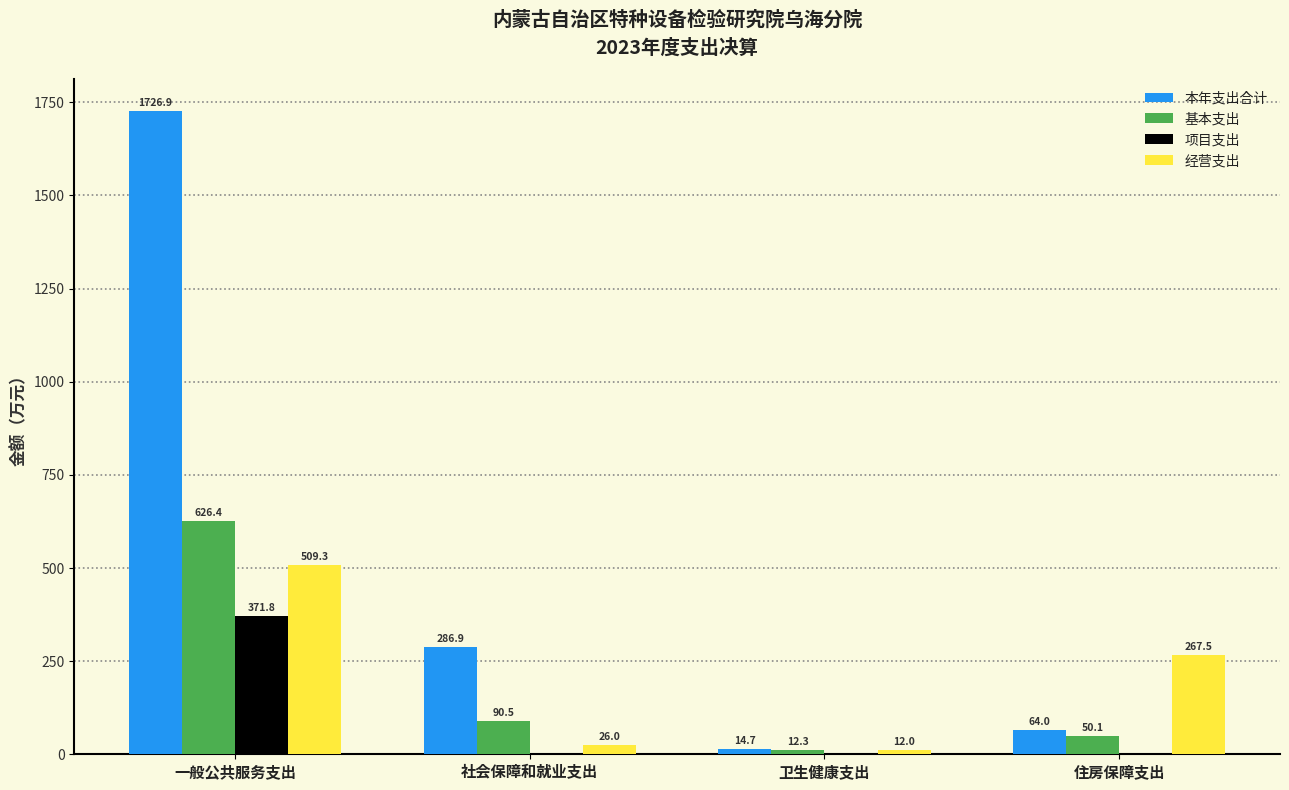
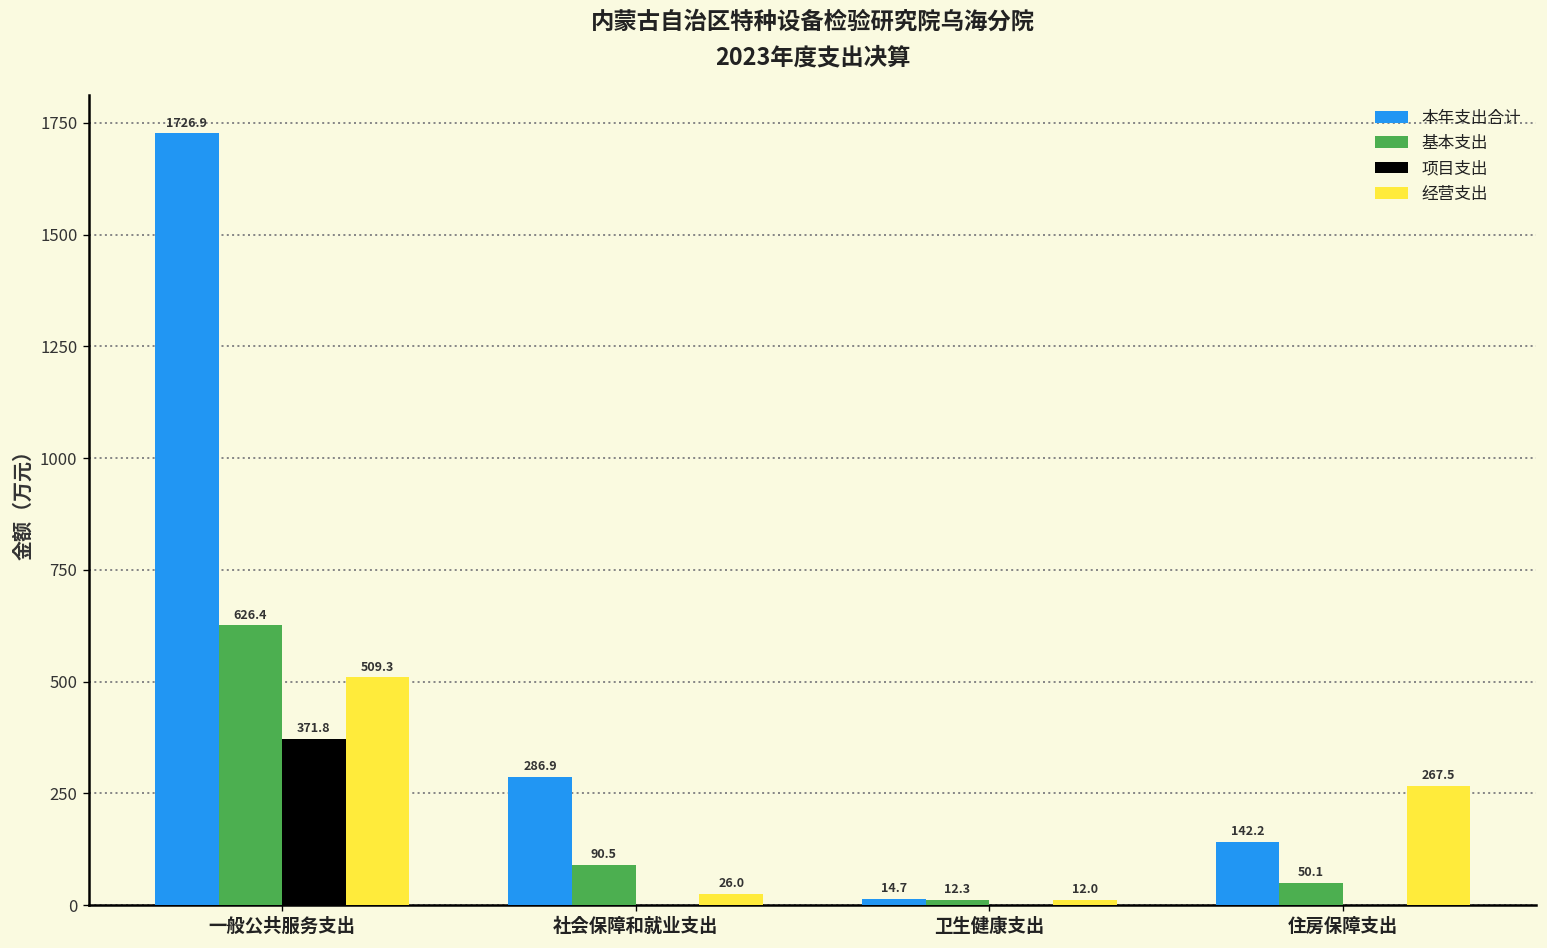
  {
    "本年支出合计": {
      "一般公共服务支出": 1726.9,
      "社会保障和就业支出": 286.9,
      "卫生健康支出": 14.7,
-     "住房保障支出": 64.0
+     "住房保障支出": 142.2
    },
    "基本支出": {
      "一般公共服务支出": 626.4,
      "社会保障和就业支出": 90.5,
      "卫生健康支出": 12.3,
      "住房保障支出": 50.1
    },
    "项目支出": {
      "一般公共服务支出": 371.8
    },
    "经营支出": {
      "一般公共服务支出": 509.3,
      "社会保障和就业支出": 26.0,
      "卫生健康支出": 12.0,
      "住房保障支出": 267.5
    }
  }
